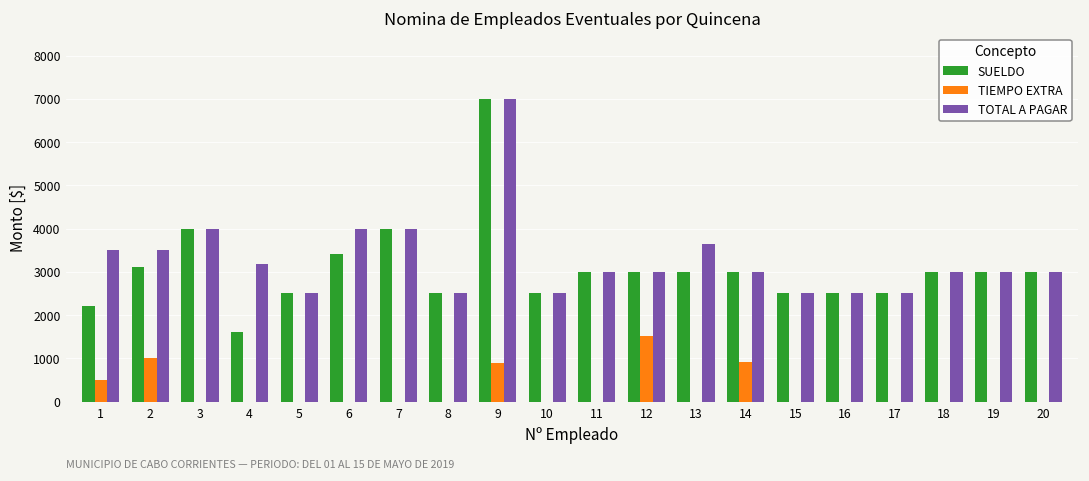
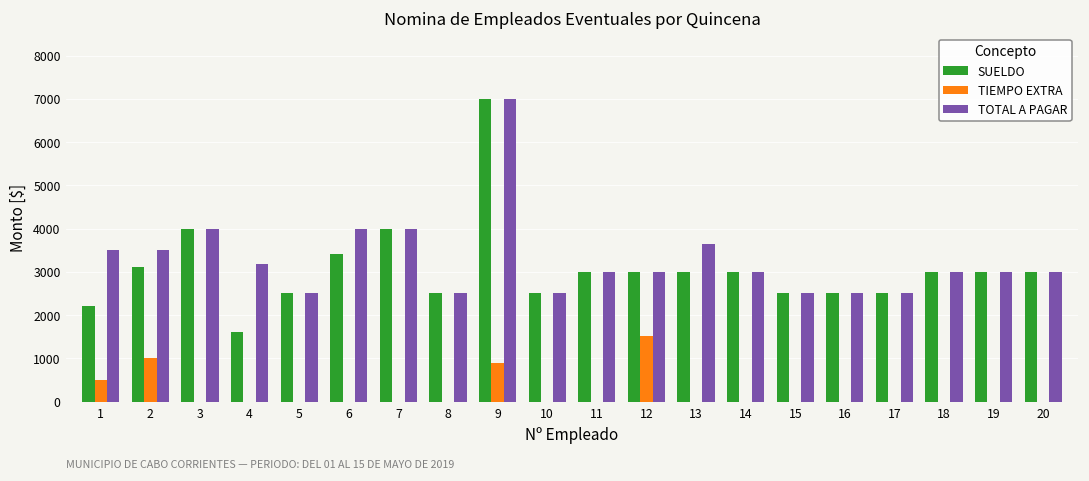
  {
    "SUELDO": {
      "1": 2200,
      "2": 3100,
      "3": 4000,
      "4": 1600,
      "5": 2500,
      "6": 3400,
      "7": 4000,
      "8": 2500,
      "9": 7000,
      "10": 2500,
      "11": 3000,
      "12": 3000,
      "13": 3000,
      "14": 3000,
      "15": 2500,
      "16": 2500,
      "17": 2500,
      "18": 3000,
      "19": 3000,
      "20": 3000
    },
    "TIEMPO EXTRA": {
      "1": 500,
      "2": 1000,
      "3": 0,
      "4": 0,
      "5": 0,
      "6": 0,
      "7": 0,
      "8": 0,
      "9": 900,
      "10": 0,
      "11": 0,
      "12": 1500,
      "13": 0,
-     "14": 900,
+     "14": 0,
      "15": 0,
      "16": 0,
      "17": 0,
      "18": 0,
      "19": 0,
      "20": 0
    },
    "TOTAL A PAGAR": {
      "1": 3500,
      "2": 3500,
      "3": 4000,
      "4": 3200,
      "5": 2500,
      "6": 4000,
      "7": 4000,
      "8": 2500,
      "9": 7000,
      "10": 2500,
      "11": 3000,
      "12": 3000,
      "13": 3600,
      "14": 3000,
      "15": 2500,
      "16": 2500,
      "17": 2500,
      "18": 3000,
      "19": 3000,
      "20": 3000
    }
  }
